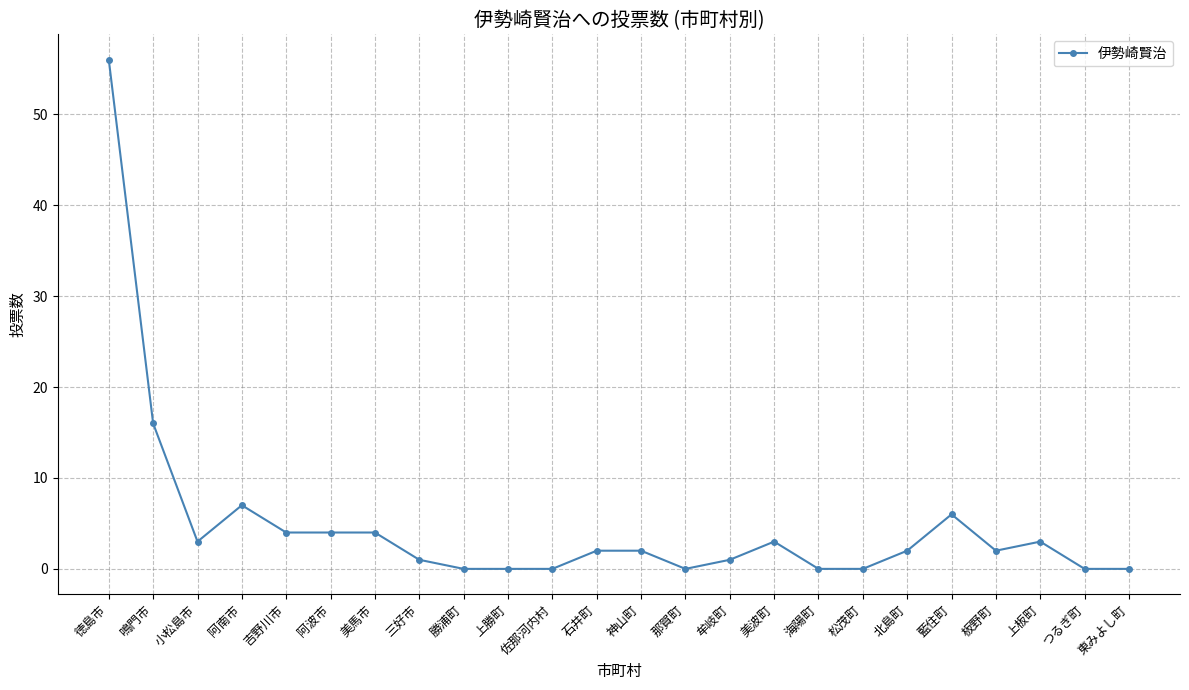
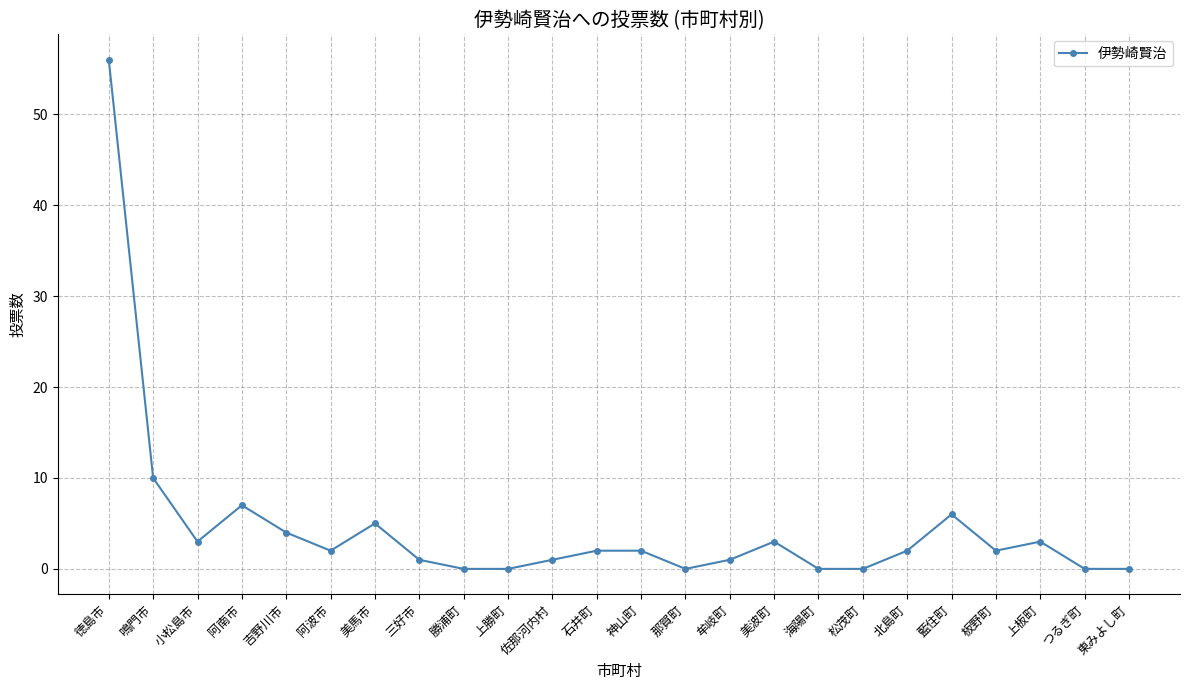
  {
    "徳島市": 56,
-   "鳴門市": 16,
+   "鳴門市": 10,
    "小松島市": 3,
    "阿南市": 7,
    "吉野川市": 4,
-   "阿波市": 4,
-   "美馬市": 4,
+   "阿波市": 2,
+   "美馬市": 5,
    "三好市": 1,
    "勝浦町": 0,
    "上勝町": 0,
-   "佐那河内村": 0,
+   "佐那河内村": 1,
    "石井町": 2,
    "神山町": 2,
    "那賀町": 0,
    "牟岐町": 1,
    "美波町": 3,
    "海陽町": 0,
    "松茂町": 0,
    "北島町": 2,
    "藍住町": 6,
    "板野町": 2,
    "上板町": 3,
    "つるぎ町": 0,
    "東みよし町": 0
  }
